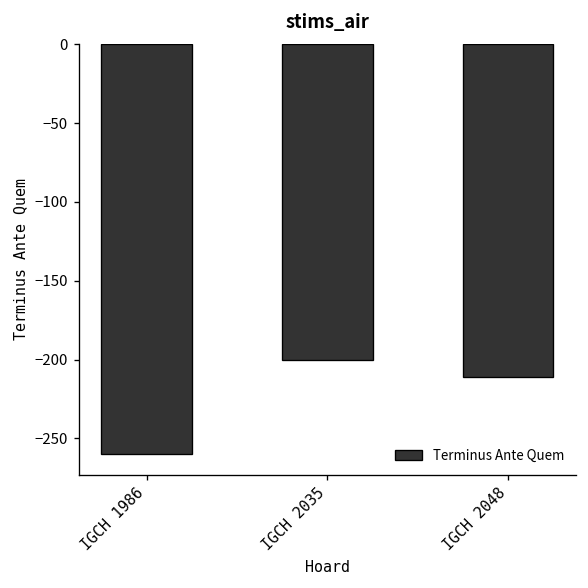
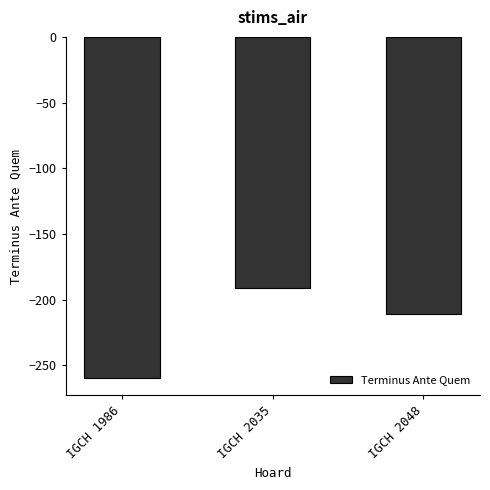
  {
    "IGCH 1986": -260,
-   "IGCH 2035": -200,
+   "IGCH 2035": -191,
    "IGCH 2048": -211
  }
